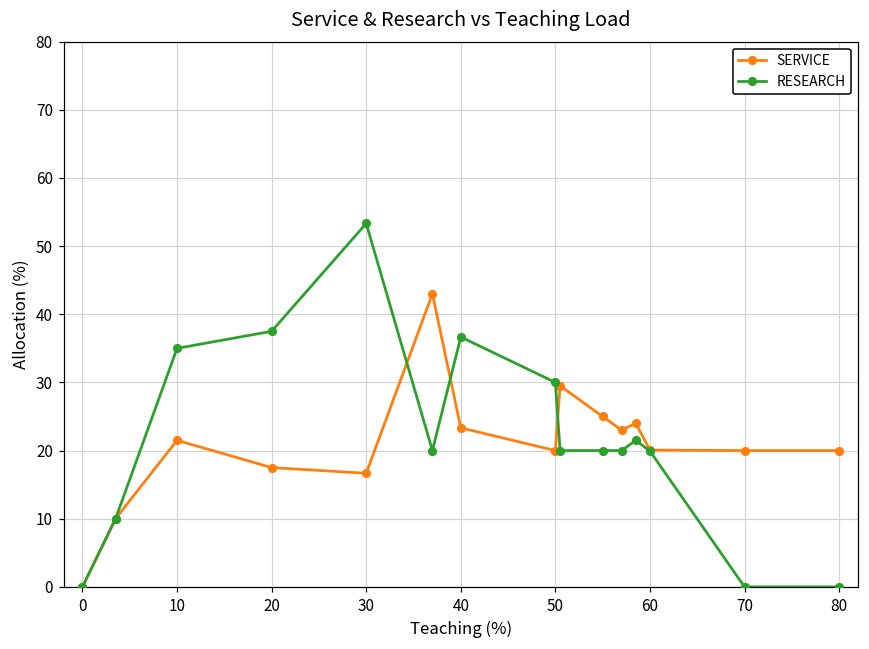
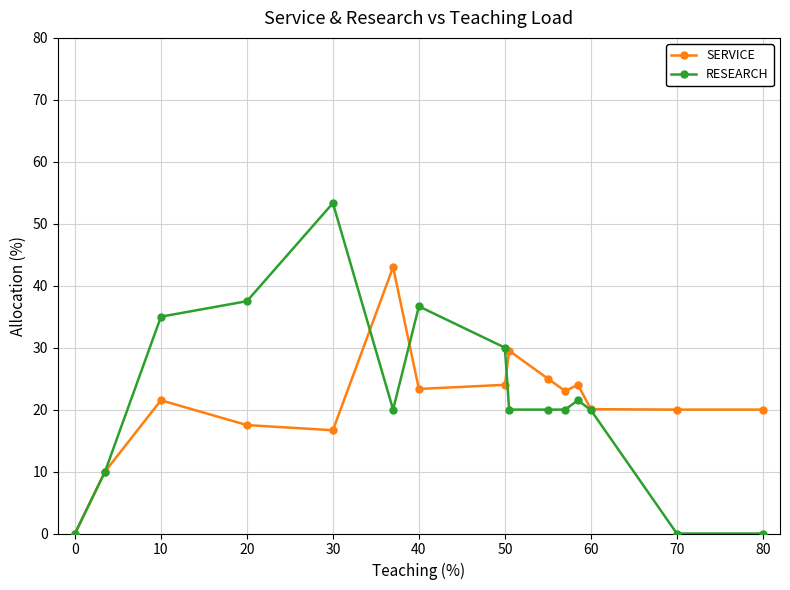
  {
    "SERVICE": {
      "10": 22,
      "20": 18,
      "30": 17,
      "40": 23,
-     "50": 20,
+     "50": 24,
      "70": 20,
      "80": 20
    },
    "RESEARCH": {
      "10": 35,
      "20": 38,
      "30": 53,
      "40": 37,
      "50": 30,
      "70": 0,
      "80": 0
    }
  }
